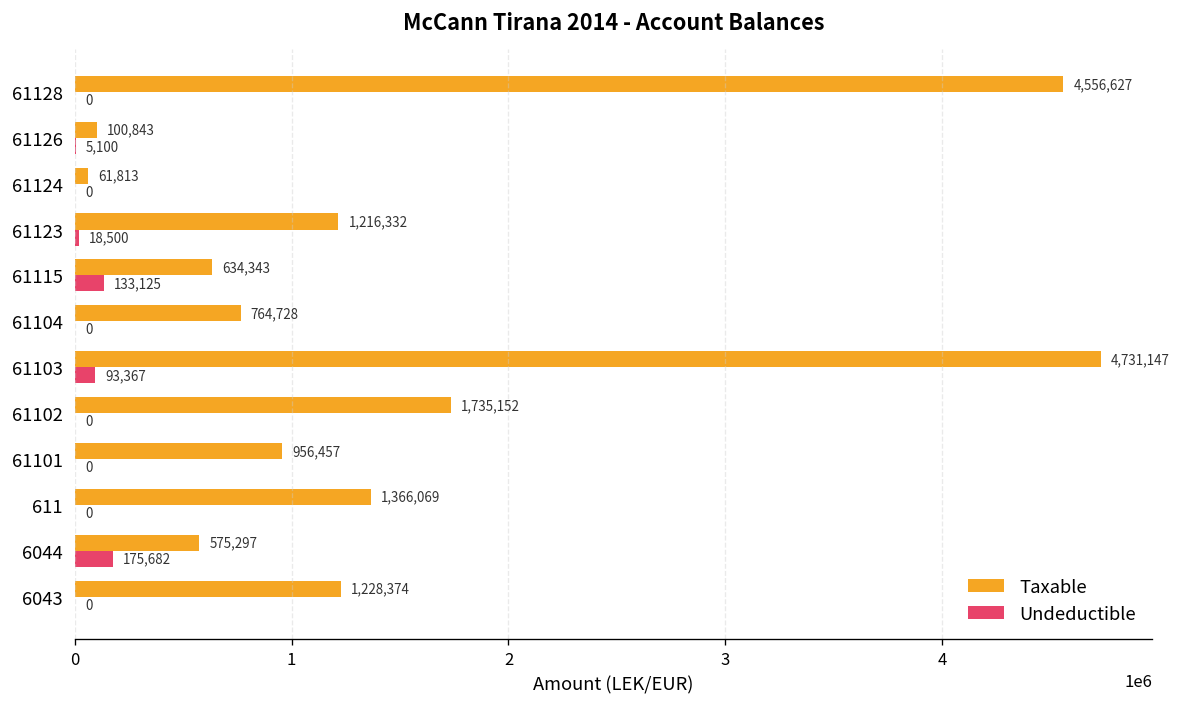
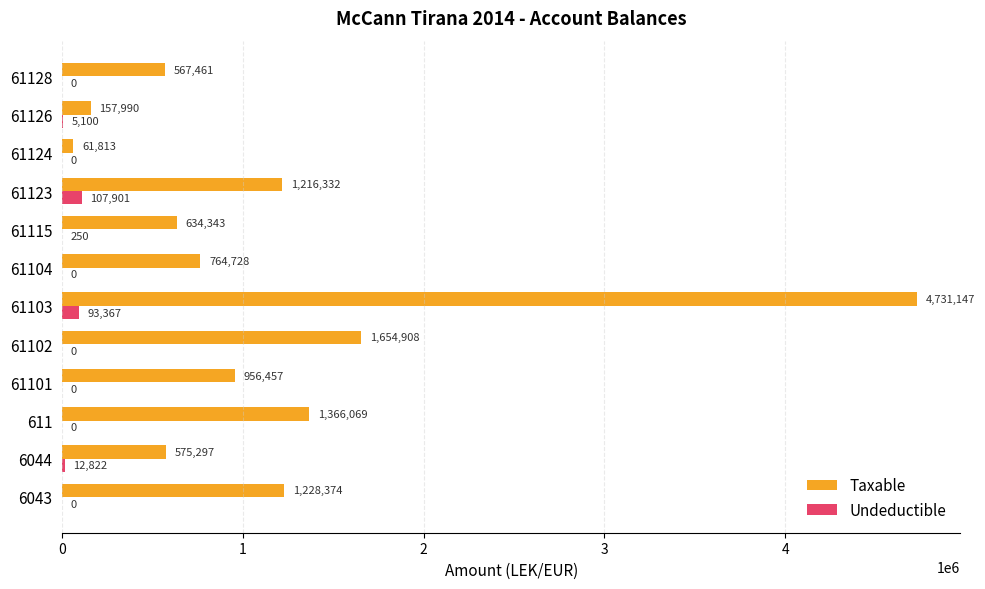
  {
    "Taxable": {
-     "61128": "4,556,627",
-     "61126": "100,843",
+     "61128": "567,461",
+     "61126": "157,990",
      "61124": "61,813",
      "61123": "1,216,332",
      "61115": "634,343",
      "61104": "764,728",
      "61103": "4,731,147",
-     "61102": "1,735,152",
+     "61102": "1,654,908",
      "61101": "956,457",
      "611": "1,366,069",
      "6044": "575,297",
      "6043": "1,228,374"
    },
    "Undeductible": {
      "61128": "0",
      "61126": "5,100",
      "61124": "0",
-     "61123": "18,500",
-     "61115": "133,125",
+     "61123": "107,901",
+     "61115": "250",
      "61104": "0",
      "61103": "93,367",
      "61102": "0",
      "61101": "0",
      "611": "0",
-     "6044": "175,682",
+     "6044": "12,822",
      "6043": "0"
    }
  }
